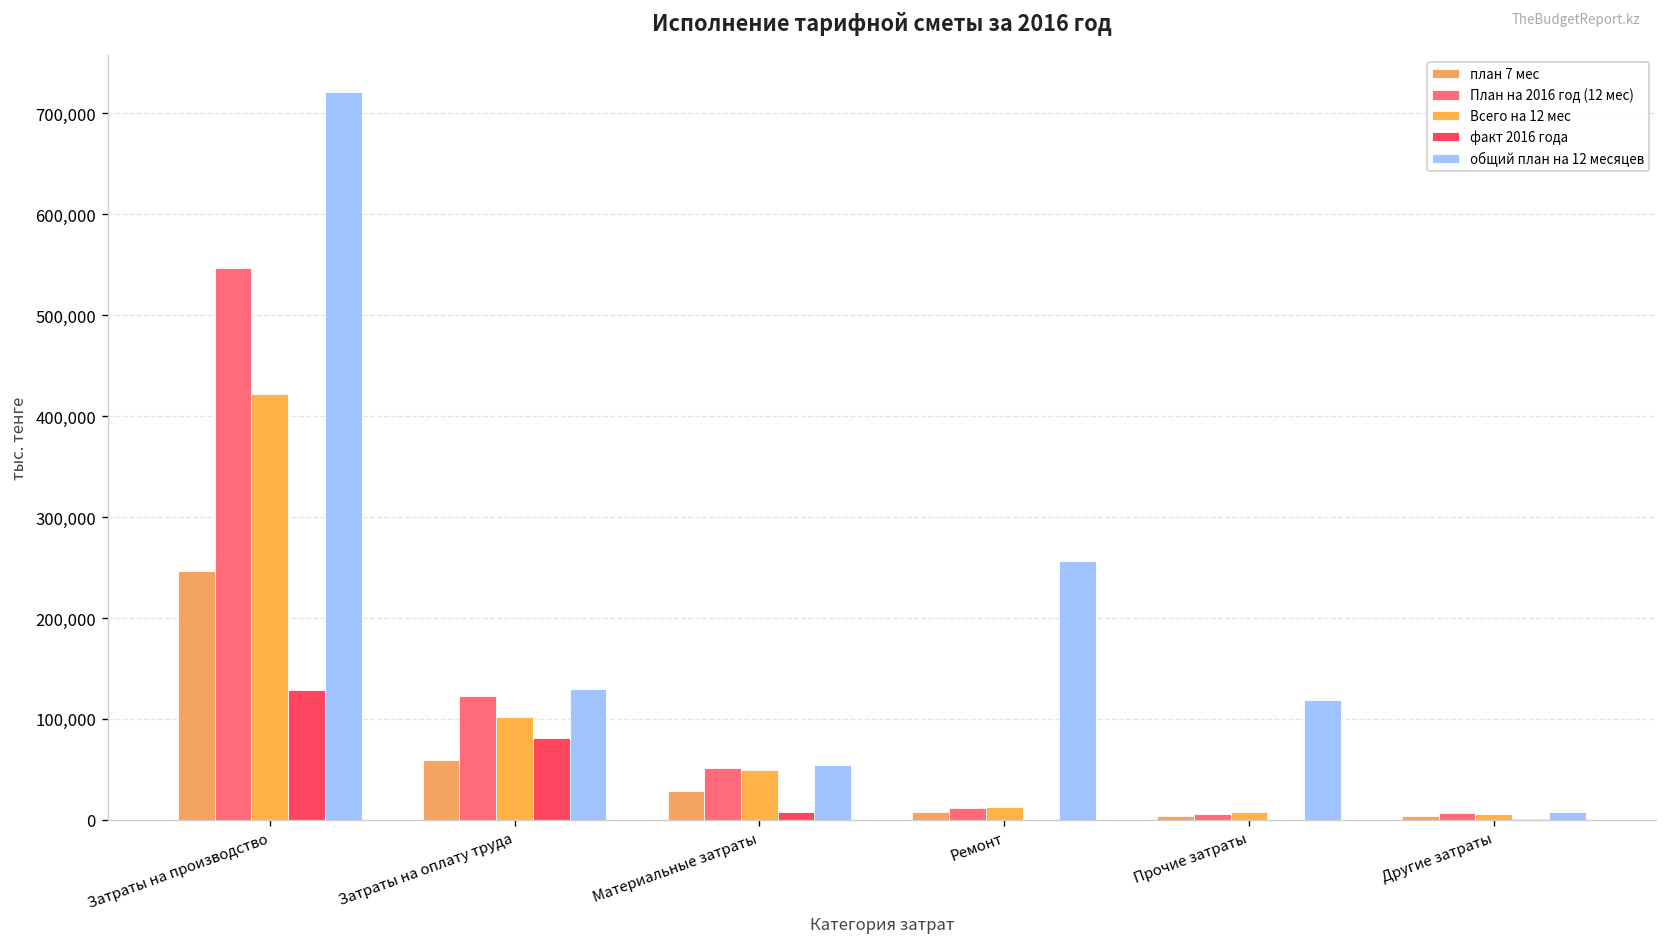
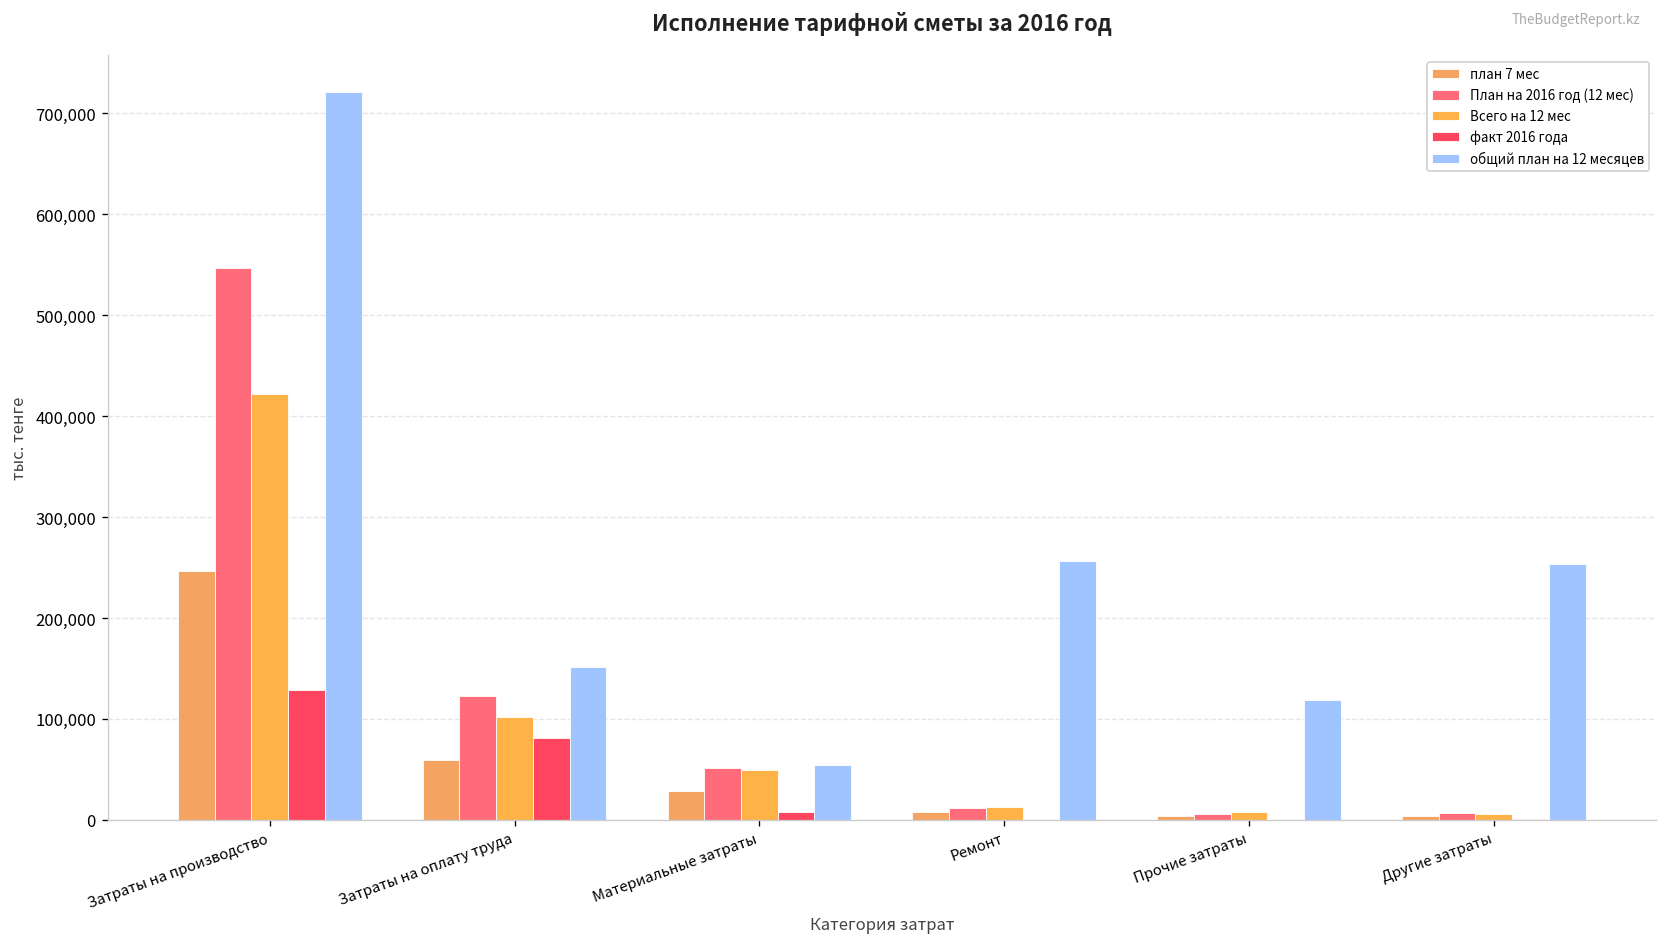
  {
    "общий план на 12 месяцев": {
      "Затраты на производство": "720,000",
-     "Затраты на оплату труда": "130,000",
+     "Затраты на оплату труда": "150,000",
      "Материальные затраты": "50,000",
      "Ремонт": "260,000",
      "Прочие затраты": "120,000",
-     "Другие затраты": "10,000"
+     "Другие затраты": "250,000"
    }
  }
